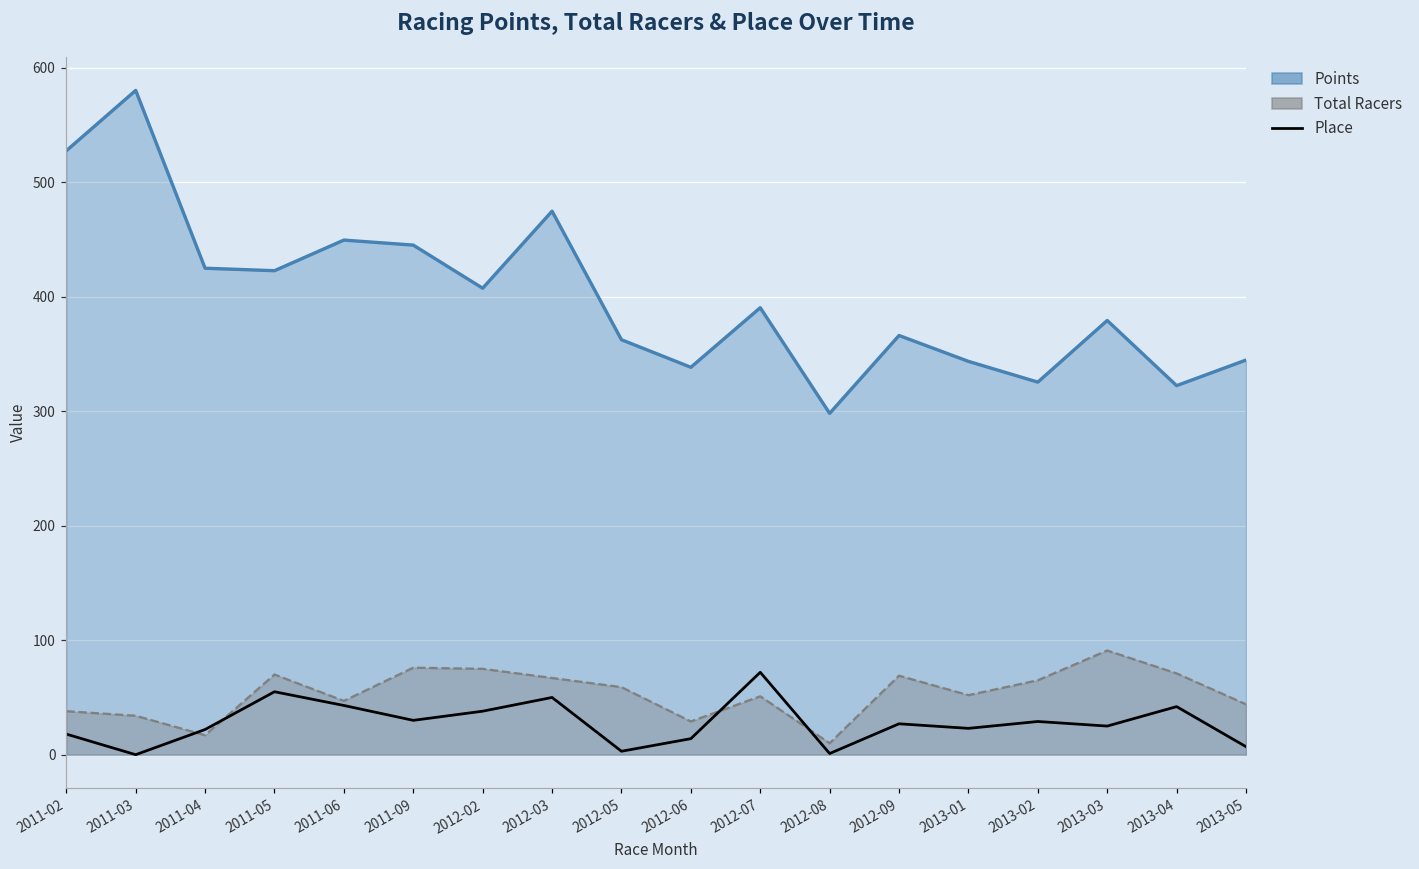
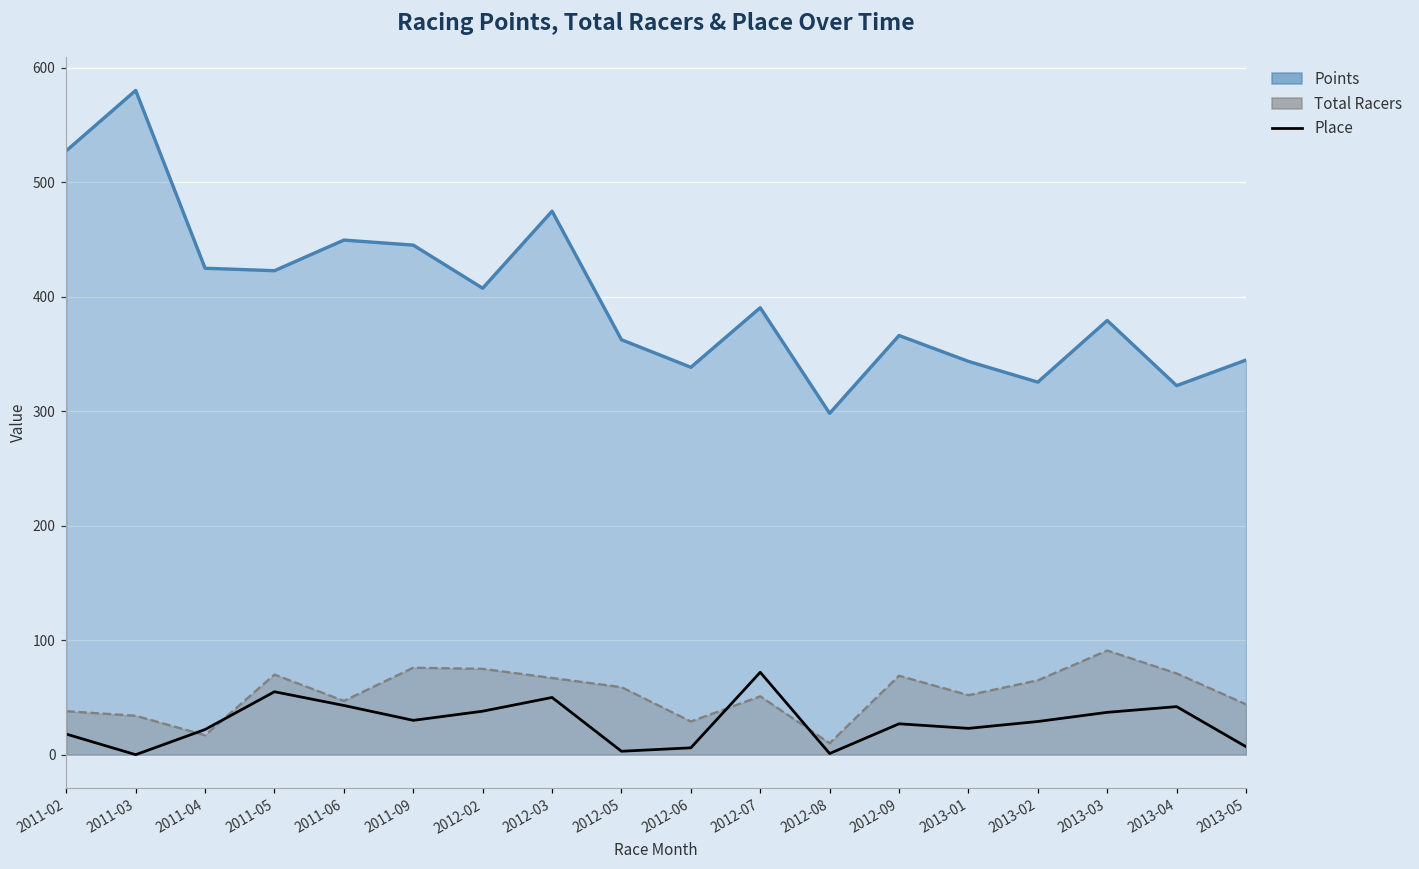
  {
    "Place": {
      "2011-02": 18,
      "2011-03": 0,
      "2011-04": 22,
      "2011-05": 55,
      "2011-06": 43,
      "2011-09": 30,
      "2012-02": 38,
      "2012-03": 50,
      "2012-05": 3,
-     "2012-06": 14,
+     "2012-06": 6,
      "2012-07": 72,
      "2012-08": 1,
      "2012-09": 27,
      "2013-01": 23,
      "2013-02": 29,
-     "2013-03": 25,
+     "2013-03": 37,
      "2013-04": 42,
      "2013-05": 7
    }
  }
